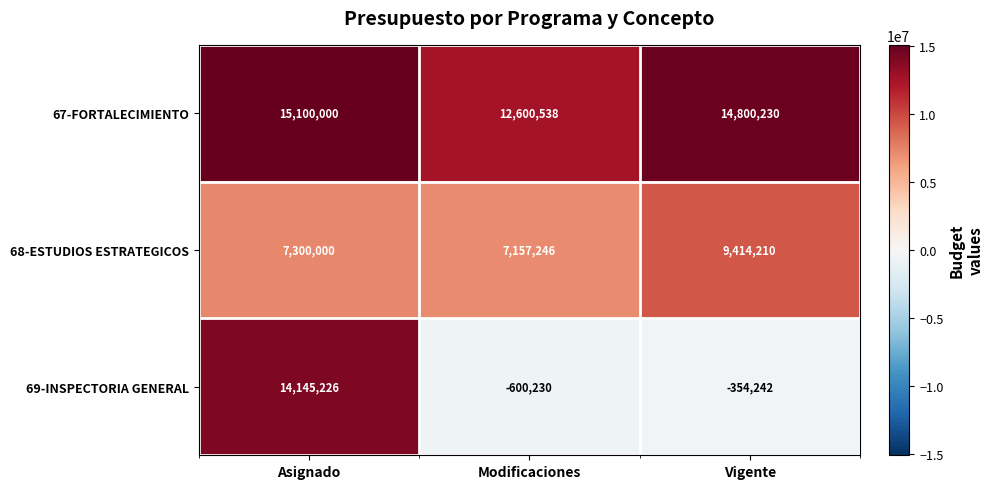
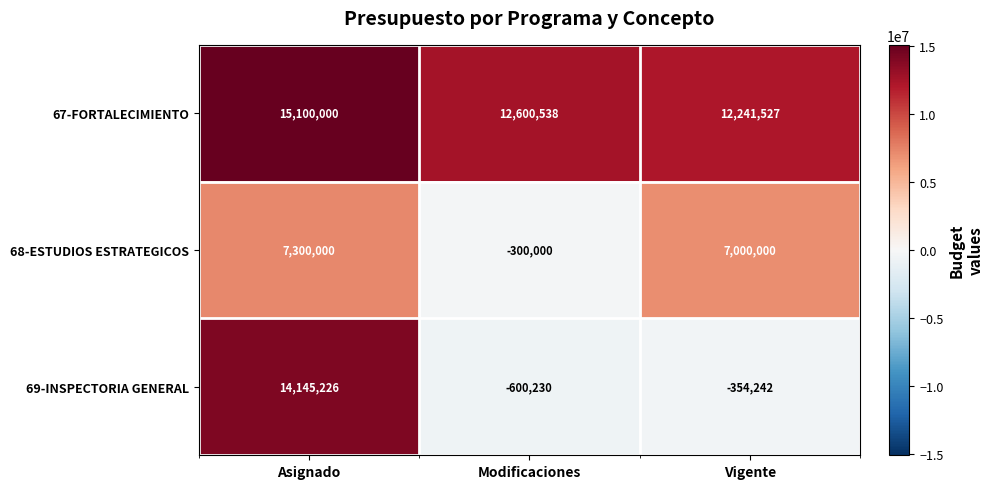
  {
    "67-FORTALECIMIENTO": {
      "Asignado": "15,100,000",
      "Modificaciones": "12,600,538",
-     "Vigente": "14,800,230"
+     "Vigente": "12,241,527"
    },
    "68-ESTUDIOS ESTRATEGICOS": {
      "Asignado": "7,300,000",
-     "Modificaciones": "7,157,246",
-     "Vigente": "9,414,210"
+     "Modificaciones": "-300,000",
+     "Vigente": "7,000,000"
    },
    "69-INSPECTORIA GENERAL": {
      "Asignado": "14,145,226",
      "Modificaciones": "-600,230",
      "Vigente": "-354,242"
    }
  }
